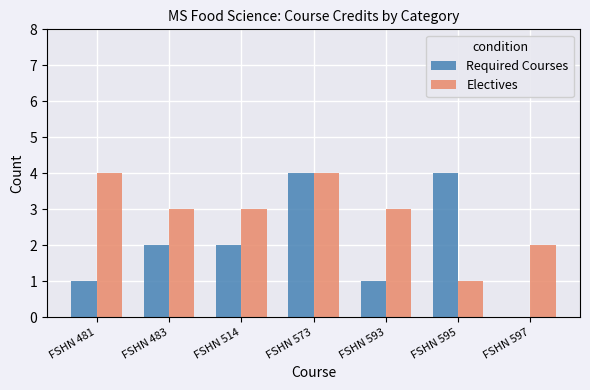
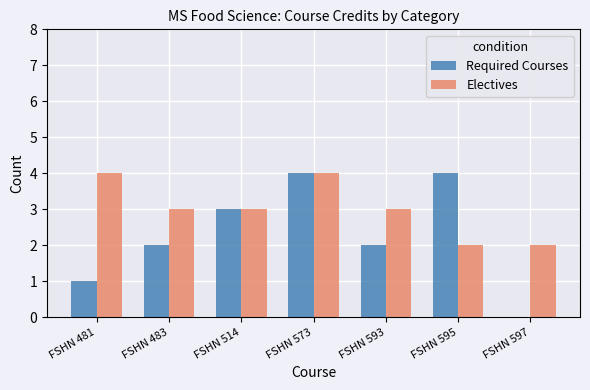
  {
    "Required Courses": {
      "FSHN 481": 1,
      "FSHN 483": 2,
-     "FSHN 514": 2,
+     "FSHN 514": 3,
      "FSHN 573": 4,
-     "FSHN 593": 1,
+     "FSHN 593": 2,
      "FSHN 595": 4,
      "FSHN 597": 0
    },
    "Electives": {
      "FSHN 481": 4,
      "FSHN 483": 3,
      "FSHN 514": 3,
      "FSHN 573": 4,
      "FSHN 593": 3,
-     "FSHN 595": 1,
+     "FSHN 595": 2,
      "FSHN 597": 2
    }
  }
